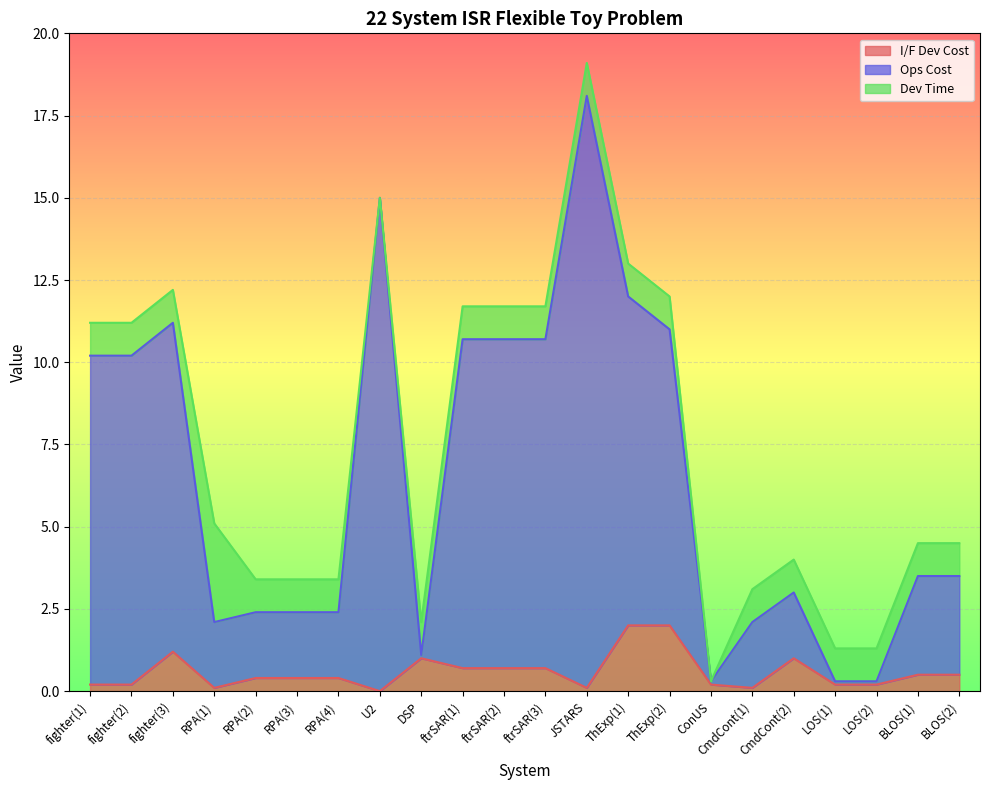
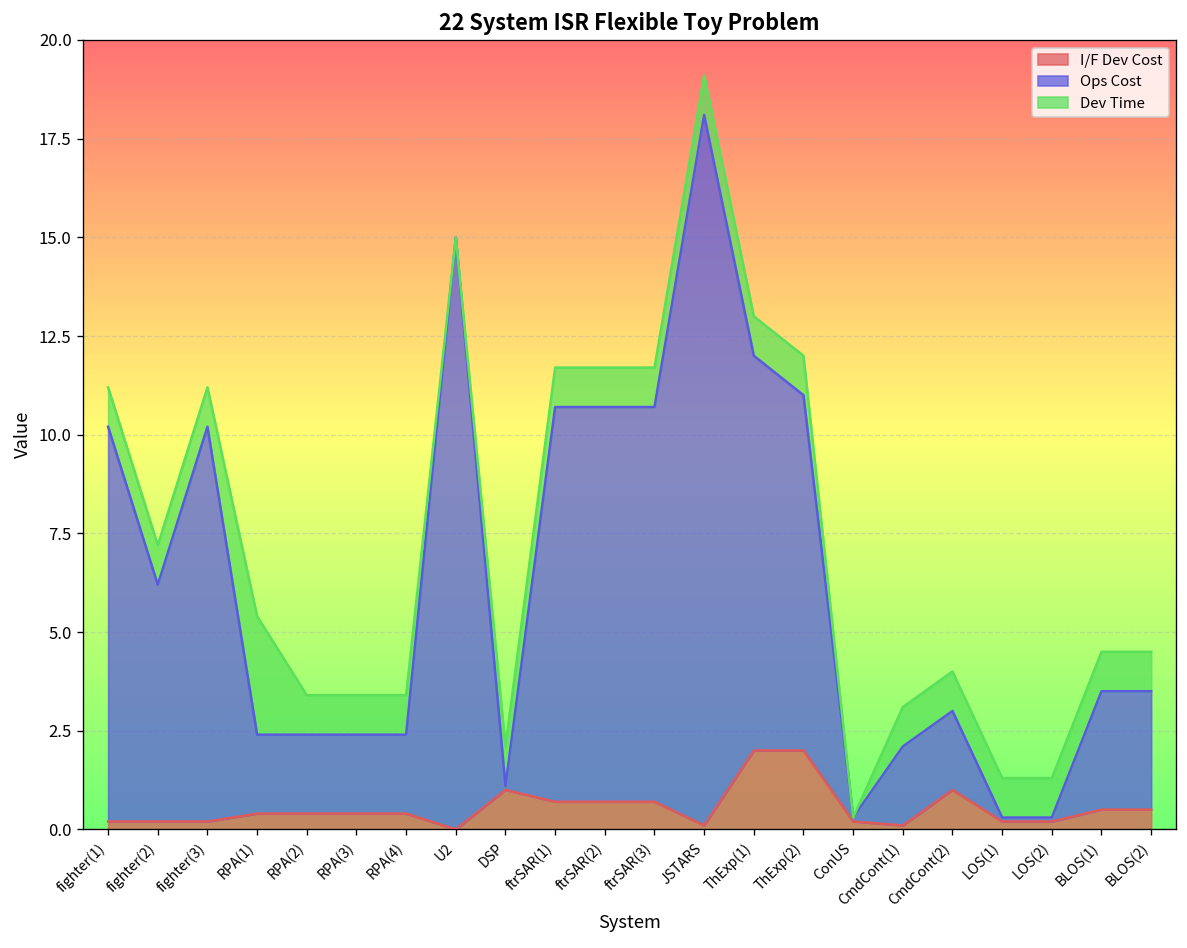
  {
    "I/F Dev Cost": {
      "fighter(1)": 0.2,
      "fighter(2)": 0.2,
-     "fighter(3)": 1.2,
-     "RPA(1)": 0.1,
+     "fighter(3)": 0.2,
+     "RPA(1)": 0.4,
      "RPA(2)": 0.4,
      "RPA(3)": 0.4,
      "RPA(4)": 0.4,
      "U2": 0.0,
      "DSP": 1.0,
      "ftrSAR(1)": 0.7,
      "ftrSAR(2)": 0.7,
      "ftrSAR(3)": 0.7,
      "JSTARS": 0.1,
      "ThExp(1)": 2.0,
      "ThExp(2)": 2.0,
      "ConUS": 0.2,
      "CmdCont(1)": 0.1,
      "CmdCont(2)": 1.0,
      "LOS(1)": 0.2,
      "LOS(2)": 0.2,
      "BLOS(1)": 0.5,
      "BLOS(2)": 0.5
    },
    "Ops Cost": {
      "fighter(1)": 10,
-     "fighter(2)": 10,
+     "fighter(2)": 6,
      "fighter(3)": 10,
      "RPA(1)": 2,
      "RPA(2)": 2,
      "RPA(3)": 2,
      "RPA(4)": 2,
      "DSP": 0.1,
      "ftrSAR(1)": 10,
      "ftrSAR(2)": 10,
      "ftrSAR(3)": 10,
      "JSTARS": 18,
      "ThExp(1)": 10,
      "ThExp(2)": 9,
      "CmdCont(1)": 2,
      "CmdCont(2)": 2,
      "LOS(1)": 0.1,
      "LOS(2)": 0.1,
      "BLOS(1)": 3,
      "BLOS(2)": 3
    },
    "Dev Time": {
      "fighter(1)": 1.0,
      "fighter(2)": 1.0,
      "fighter(3)": 1.0,
      "RPA(1)": 3.0,
      "RPA(2)": 1.0,
      "RPA(3)": 1.0,
      "RPA(4)": 1.0,
      "DSP": 1.0,
      "ftrSAR(1)": 1.0,
      "ftrSAR(2)": 1.0,
      "ftrSAR(3)": 1.0,
      "JSTARS": 1.0,
      "ThExp(1)": 1.0,
      "ThExp(2)": 1.0,
      "CmdCont(1)": 1.0,
      "CmdCont(2)": 1.0,
      "LOS(1)": 1.0,
      "LOS(2)": 1.0,
      "BLOS(1)": 1.0,
      "BLOS(2)": 1.0
    }
  }
